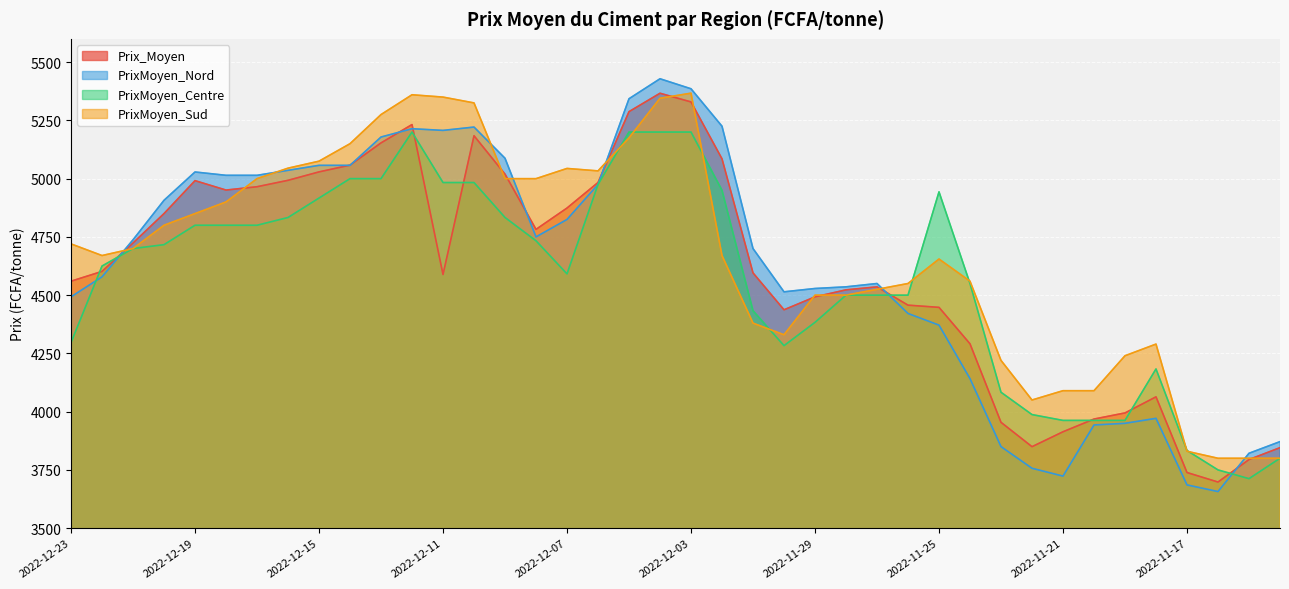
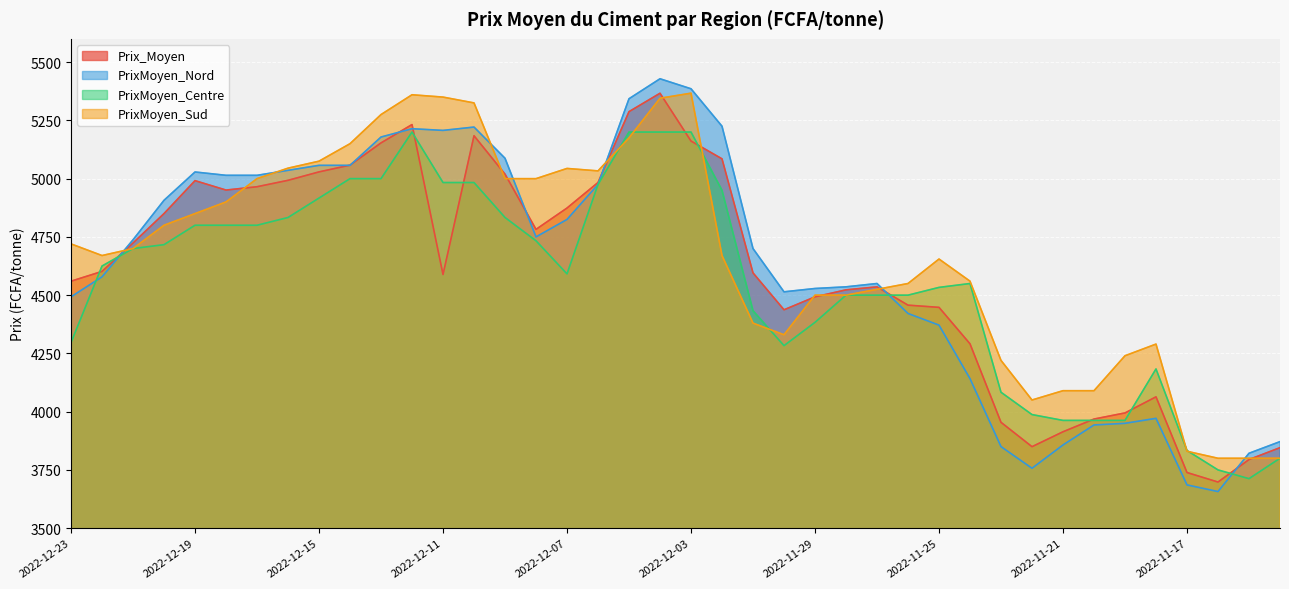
  {
    "Prix_Moyen": {
      "2022-12-23": 4560,
      "2022-12-19": 4990,
      "2022-12-15": 5030,
      "2022-12-11": 4590,
      "2022-12-07": 4870,
-     "2022-12-03": 5330,
+     "2022-12-03": 5160,
      "2022-11-25": 4450,
      "2022-11-21": 3910,
      "2022-11-17": 3740
    },
    "PrixMoyen_Nord": {
      "2022-12-23": 4490,
      "2022-12-19": 5030,
      "2022-12-15": 5060,
      "2022-12-11": 5210,
      "2022-12-07": 4830,
      "2022-12-03": 5390,
      "2022-11-29": 4530,
      "2022-11-25": 4370,
-     "2022-11-21": 3720,
+     "2022-11-21": 3860,
      "2022-11-17": 3690
    },
    "PrixMoyen_Centre": {
      "2022-12-23": 4300,
      "2022-12-19": 4800,
      "2022-12-15": 4920,
      "2022-12-11": 4980,
      "2022-12-07": 4590,
      "2022-12-03": 5200,
      "2022-11-29": 4380,
-     "2022-11-25": 4940,
+     "2022-11-25": 4530,
      "2022-11-21": 3960
    },
    "PrixMoyen_Sud": {
      "2022-12-23": 4720,
      "2022-12-19": 4850,
      "2022-12-15": 5080,
      "2022-12-11": 5350,
      "2022-12-07": 5040,
      "2022-12-03": 5370,
      "2022-11-25": 4660,
      "2022-11-21": 4090
    }
  }
